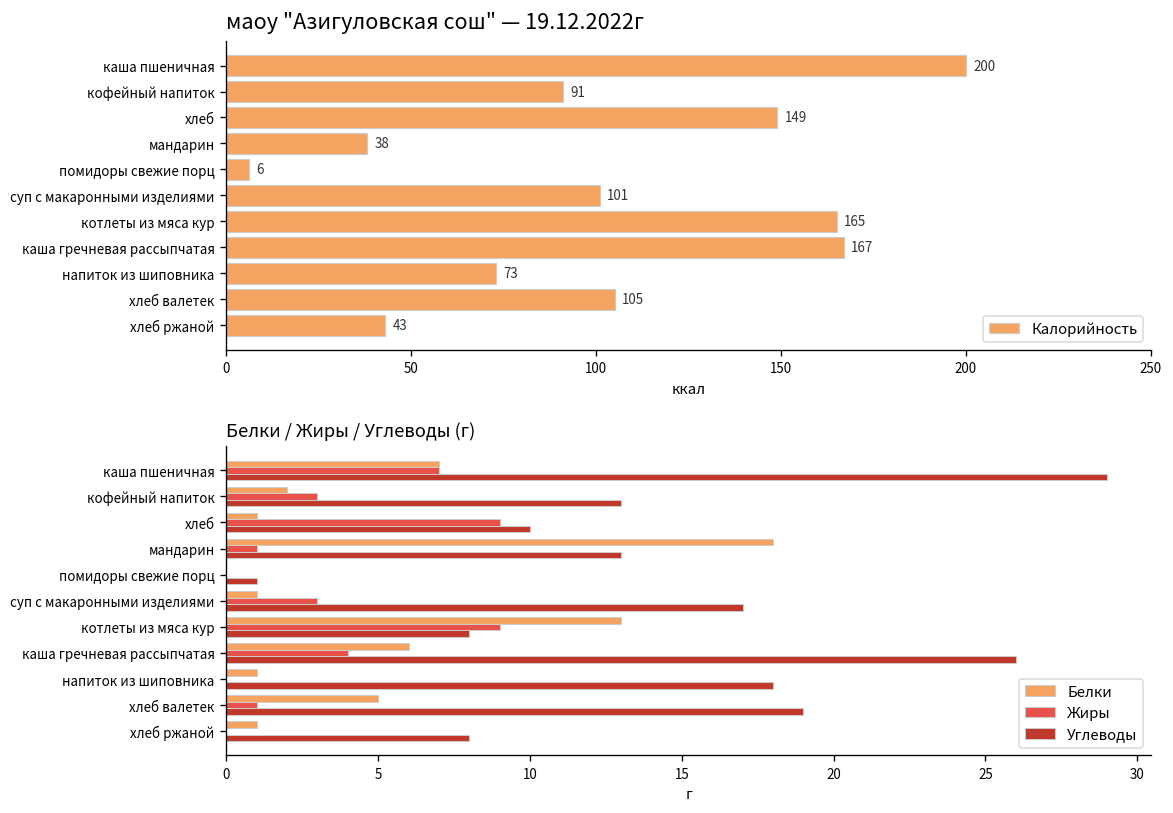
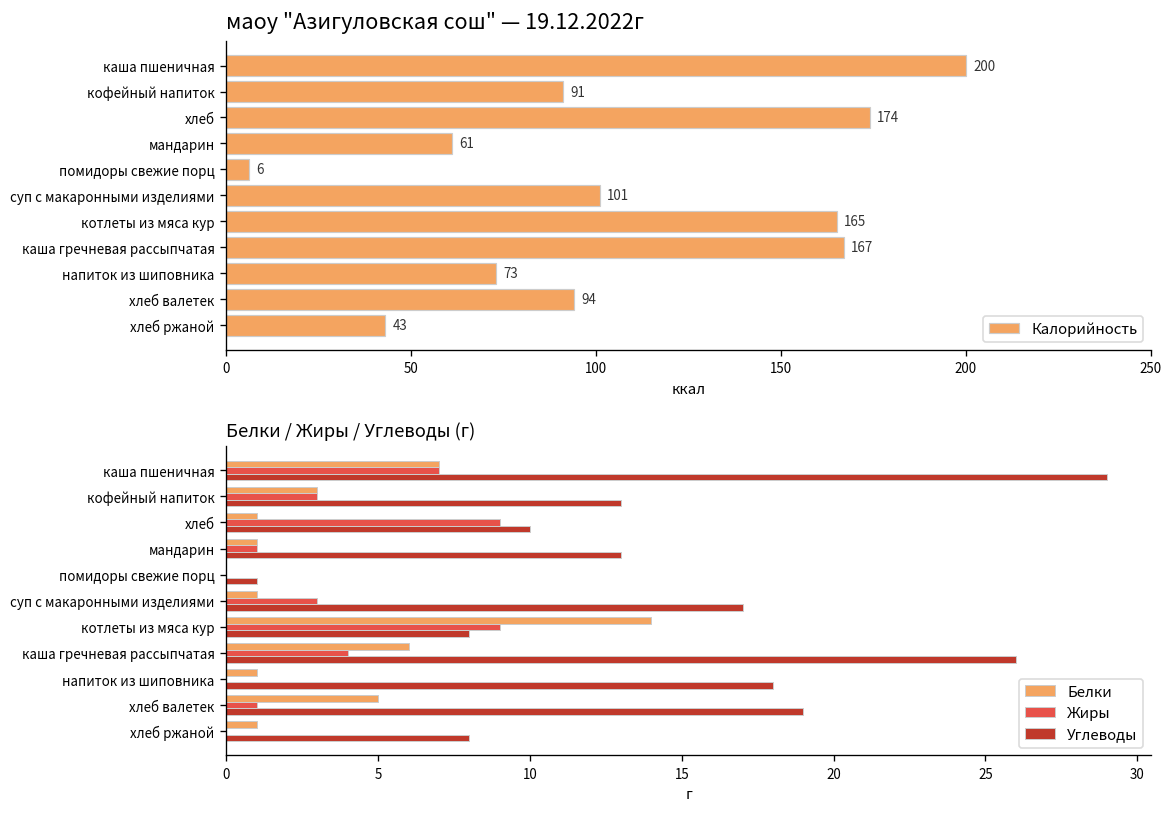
  {
    "маоу \"Азигуловская сош\" — 19.12.2022г": {
      "каша пшеничная": 200,
      "кофейный напиток": 91,
-     "хлеб": 149,
-     "мандарин": 38,
+     "хлеб": 174,
+     "мандарин": 61,
      "помидоры свежие порц": 6,
      "суп с макаронными изделиями": 101,
      "котлеты из мяса кур": 165,
      "каша гречневая рассыпчатая": 167,
      "напиток из шиповника": 73,
-     "хлеб валетек": 105,
+     "хлеб валетек": 94,
      "хлеб ржаной": 43
    },
    "Белки / Жиры / Углеводы (г)": {
      "Белки": {
        "каша пшеничная": 7,
-       "кофейный напиток": 2,
+       "кофейный напиток": 3,
        "хлеб": 1,
-       "мандарин": 18,
+       "мандарин": 1,
        "помидоры свежие порц": 0,
        "суп с макаронными изделиями": 1,
-       "котлеты из мяса кур": 13,
+       "котлеты из мяса кур": 14,
        "каша гречневая рассыпчатая": 6,
        "напиток из шиповника": 1,
        "хлеб валетек": 5,
        "хлеб ржаной": 1
      }
    }
  }
